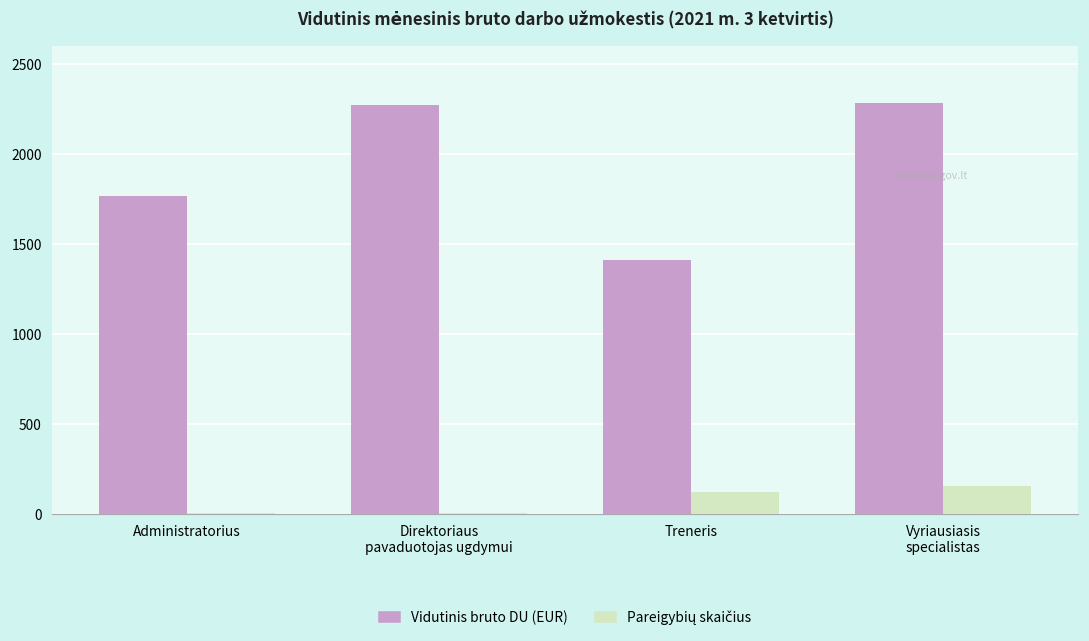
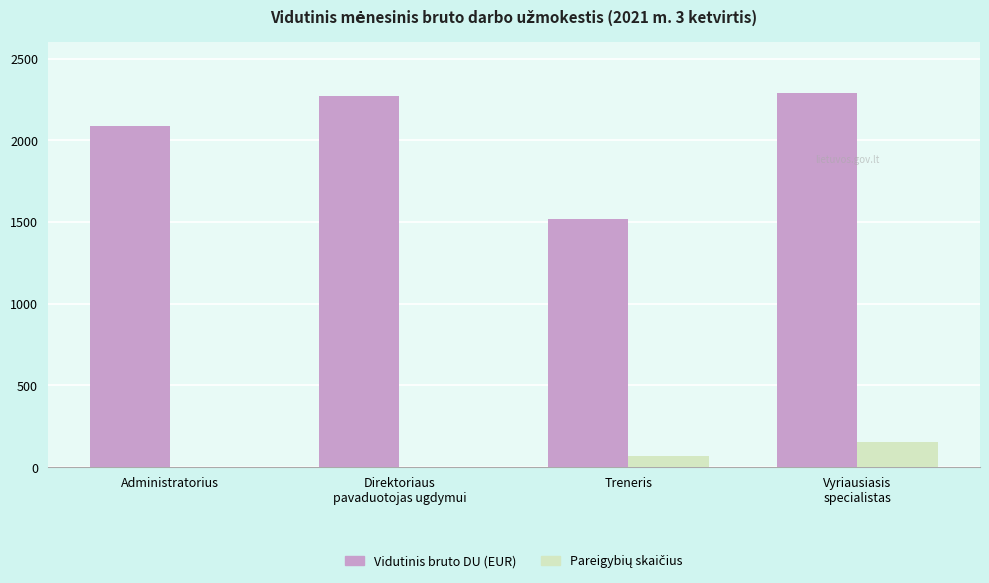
  {
    "Vidutinis bruto DU (EUR)": {
-     "Administratorius": 1770,
+     "Administratorius": 2090,
      "Direktoriaus pavaduotojas ugdymui": 2270,
-     "Treneris": 1410,
+     "Treneris": 1520,
      "Vyriausiasis specialistas": 2290
    },
    "Pareigybių skaičius": {
-     "Treneris": 120,
+     "Treneris": 70,
      "Vyriausiasis specialistas": 150
    }
  }
